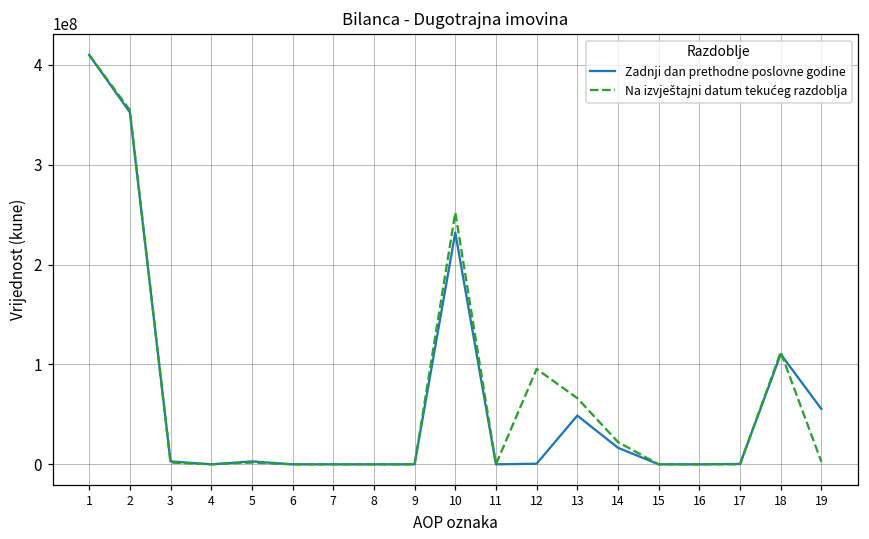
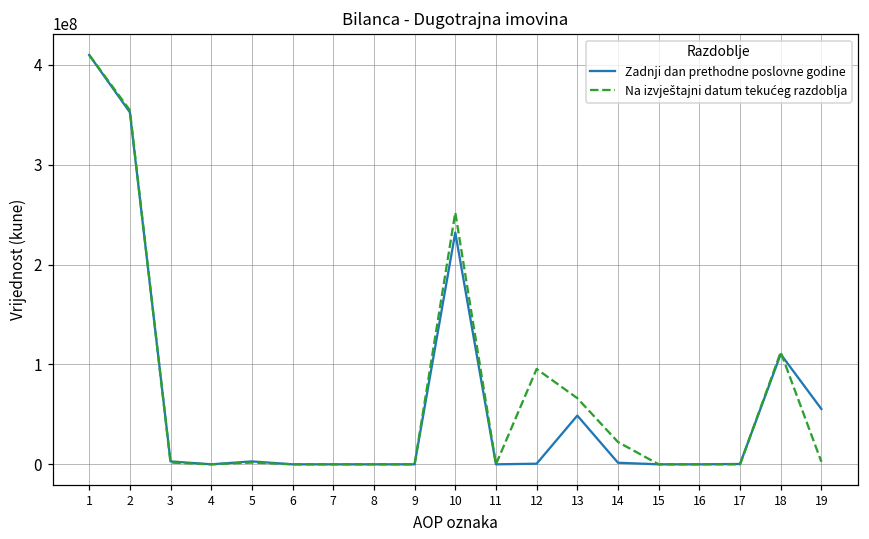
  {
    "Zadnji dan prethodne poslovne godine": {
      "10": 230000000,
      "12": 0,
      "13": 50000000,
-     "14": 20000000,
+     "14": 0,
      "19": 60000000
    },
    "Na izvještajni datum tekućeg razdoblja": {
      "10": 250000000,
      "12": 100000000,
      "13": 70000000,
      "14": 20000000,
      "19": 0
    }
  }
